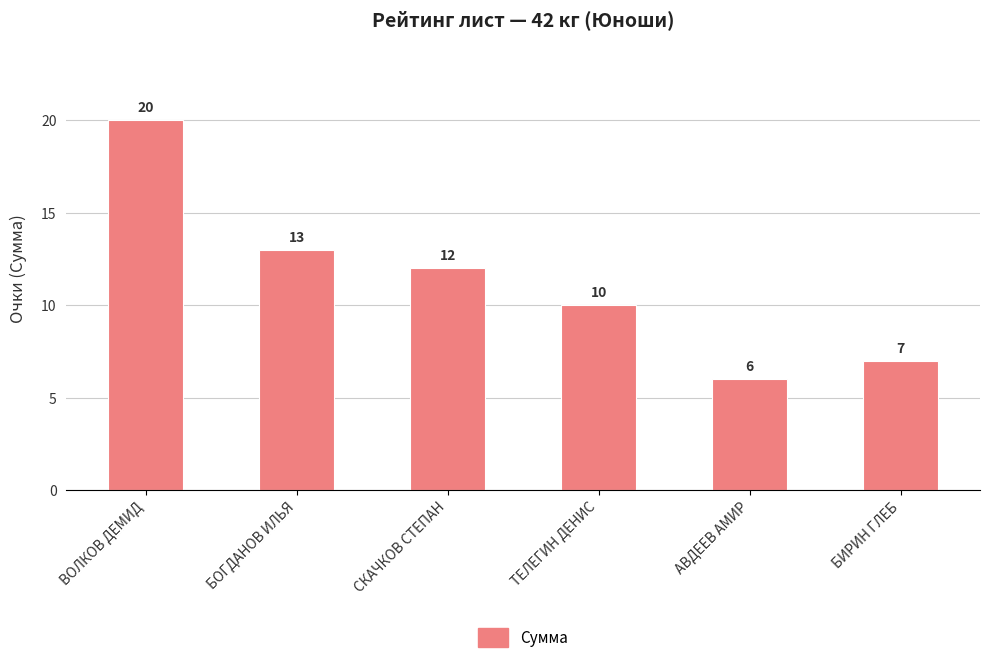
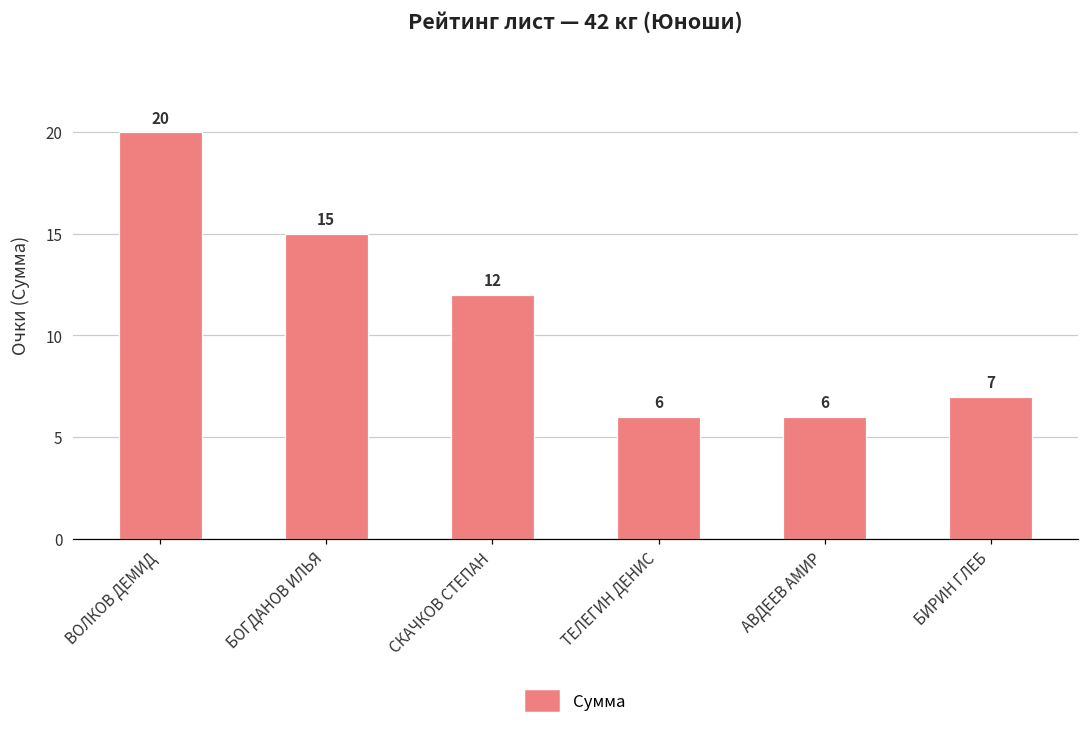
  {
    "ВОЛКОВ ДЕМИД": 20,
-   "БОГДАНОВ ИЛЬЯ": 13,
+   "БОГДАНОВ ИЛЬЯ": 15,
    "СКАЧКОВ СТЕПАН": 12,
-   "ТЕЛЕГИН ДЕНИС": 10,
+   "ТЕЛЕГИН ДЕНИС": 6,
    "АВДЕЕВ АМИР": 6,
    "БИРИН ГЛЕБ": 7
  }
